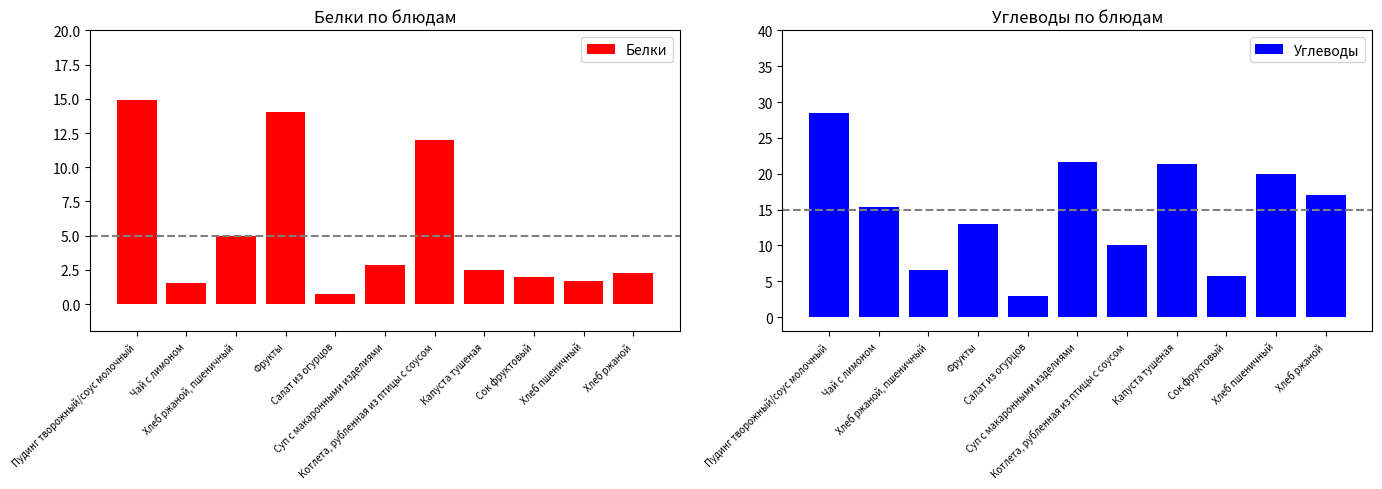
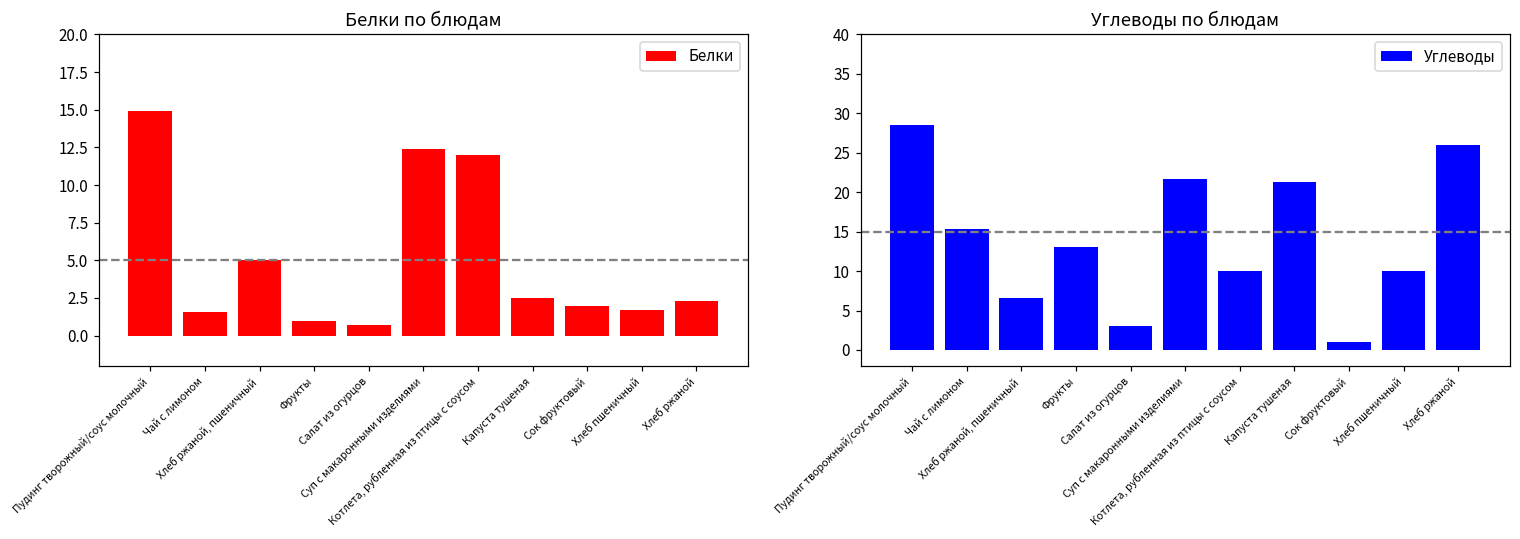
  {
    "Белки по блюдам": {
      "Пудинг творожный/соус молочный": 14.9,
      "Чай с лимоном": 1.6,
      "Хлеб ржаной, пшеничный": 5.0,
-     "Фрукты": 14,
+     "Фрукты": 1,
      "Салат из огурцов": 0.7,
-     "Суп с макаронными изделиями": 2.8,
+     "Суп с макаронными изделиями": 12.4,
      "Котлета, рубленная из птицы с соусом": 12.0,
      "Капуста тушеная": 2.5,
      "Сок фруктовый": 2.0,
      "Хлеб пшеничный": 1.7,
      "Хлеб ржаной": 2.3
    },
    "Углеводы по блюдам": {
      "Пудинг творожный/соус молочный": 28,
      "Чай с лимоном": 15,
      "Хлеб ржаной, пшеничный": 7,
      "Фрукты": 13,
      "Салат из огурцов": 3,
      "Суп с макаронными изделиями": 22,
      "Котлета, рубленная из птицы с соусом": 10,
      "Капуста тушеная": 21,
-     "Сок фруктовый": 6,
-     "Хлеб пшеничный": 20,
-     "Хлеб ржаной": 17
+     "Сок фруктовый": 1,
+     "Хлеб пшеничный": 10,
+     "Хлеб ржаной": 26
    }
  }
